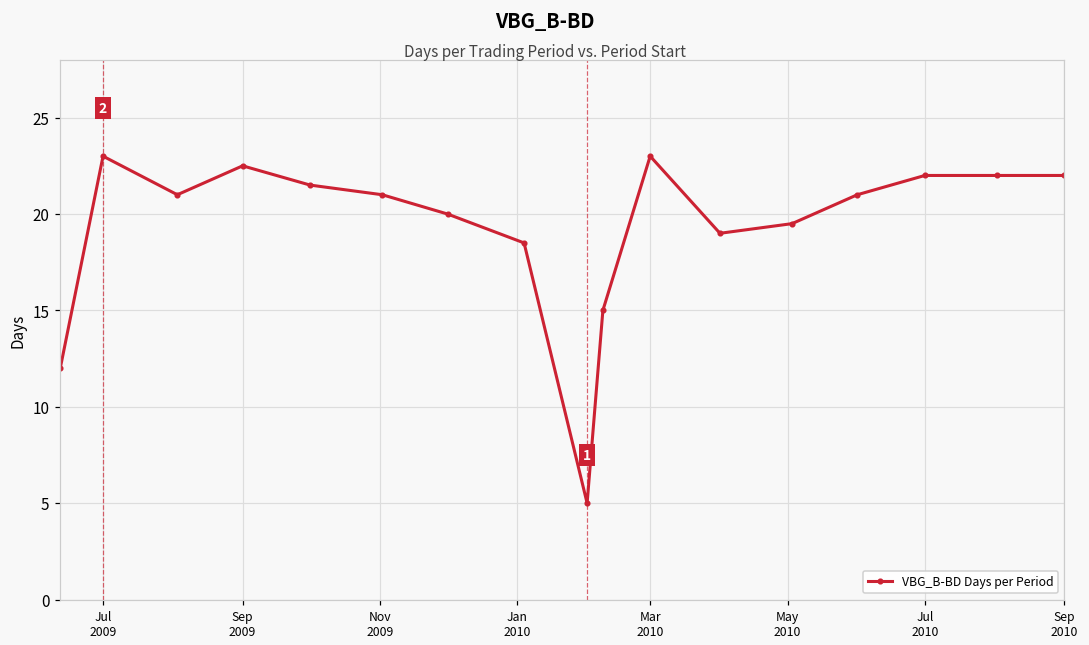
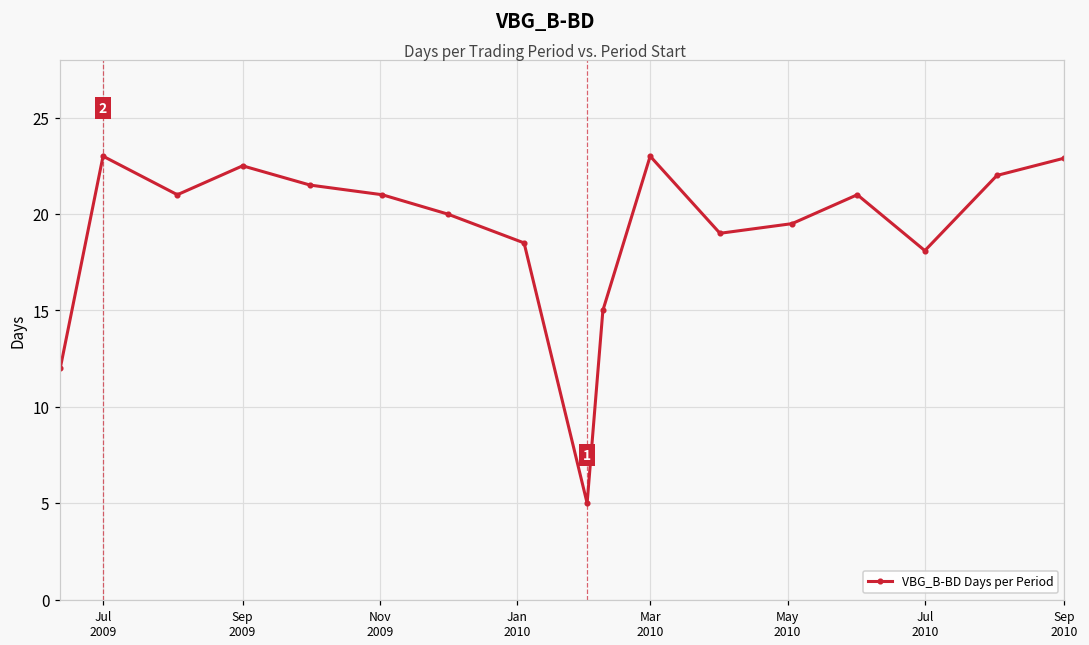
  {
    "Jul 2009": 23.0,
    "Sep 2009": 22.5,
    "Mar 2010": 23.0,
-   "Jul 2010": 22.0,
-   "Sep 2010": 22.0
+   "Jul 2010": 18.1,
+   "Sep 2010": 22.9
  }
